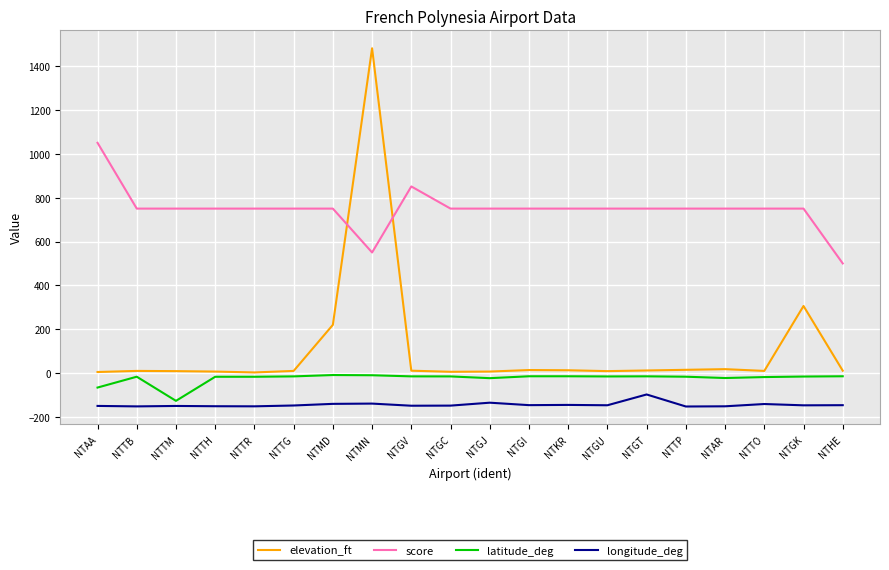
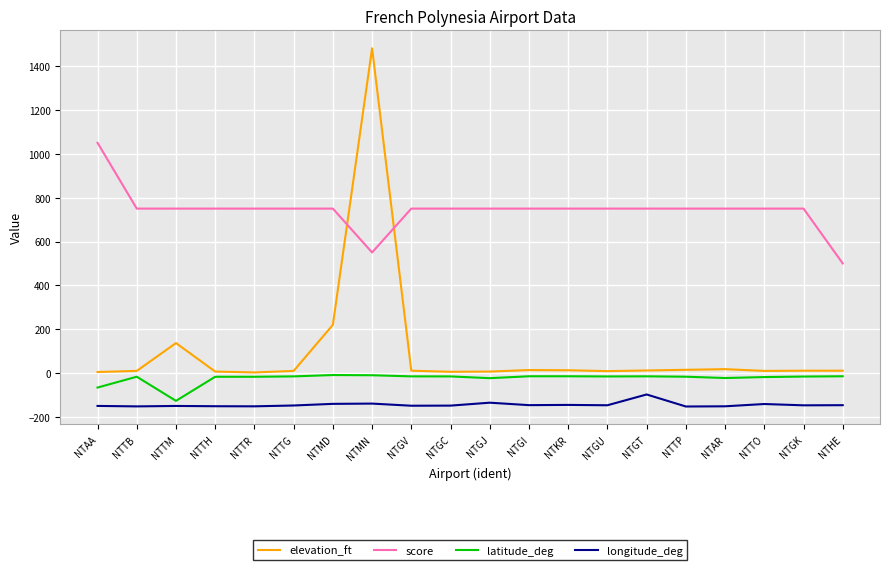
  {
    "elevation_ft": {
      "NTAA": 10,
      "NTTB": 10,
-     "NTTM": 10,
+     "NTTM": 140,
      "NTTH": 10,
      "NTTR": 0,
      "NTTG": 10,
      "NTMD": 220,
      "NTMN": 1480,
      "NTGV": 10,
      "NTGC": 10,
      "NTGJ": 10,
      "NTGI": 10,
      "NTKR": 10,
      "NTGU": 10,
      "NTGT": 10,
      "NTTP": 20,
      "NTAR": 20,
      "NTTO": 10,
-     "NTGK": 310,
+     "NTGK": 10,
      "NTHE": 10
    },
    "score": {
      "NTAA": 1050,
      "NTTB": 750,
      "NTTM": 750,
      "NTTH": 750,
      "NTTR": 750,
      "NTTG": 750,
      "NTMD": 750,
      "NTMN": 550,
-     "NTGV": 850,
+     "NTGV": 750,
      "NTGC": 750,
      "NTGJ": 750,
      "NTGI": 750,
      "NTKR": 750,
      "NTGU": 750,
      "NTGT": 750,
      "NTTP": 750,
      "NTAR": 750,
      "NTTO": 750,
      "NTGK": 750,
      "NTHE": 500
    },
    "latitude_deg": {
      "NTAA": -70,
      "NTTB": -20,
      "NTTM": -130,
      "NTTH": -20,
      "NTTR": -20,
      "NTTG": -10,
      "NTMD": -10,
      "NTMN": -10,
      "NTGV": -10,
      "NTGC": -20,
      "NTGJ": -20,
      "NTGI": -10,
      "NTKR": -10,
      "NTGU": -20,
      "NTGT": -10,
      "NTTP": -20,
      "NTAR": -20,
      "NTTO": -20,
      "NTGK": -20,
      "NTHE": -10
    },
    "longitude_deg": {
      "NTAA": -150,
      "NTTB": -150,
      "NTTM": -150,
      "NTTH": -150,
      "NTTR": -150,
      "NTTG": -150,
      "NTMD": -140,
      "NTMN": -140,
      "NTGV": -150,
      "NTGC": -150,
      "NTGJ": -130,
      "NTGI": -150,
      "NTKR": -150,
      "NTGU": -150,
      "NTGT": -100,
      "NTTP": -150,
      "NTAR": -150,
      "NTTO": -140,
      "NTGK": -150,
      "NTHE": -150
    }
  }
